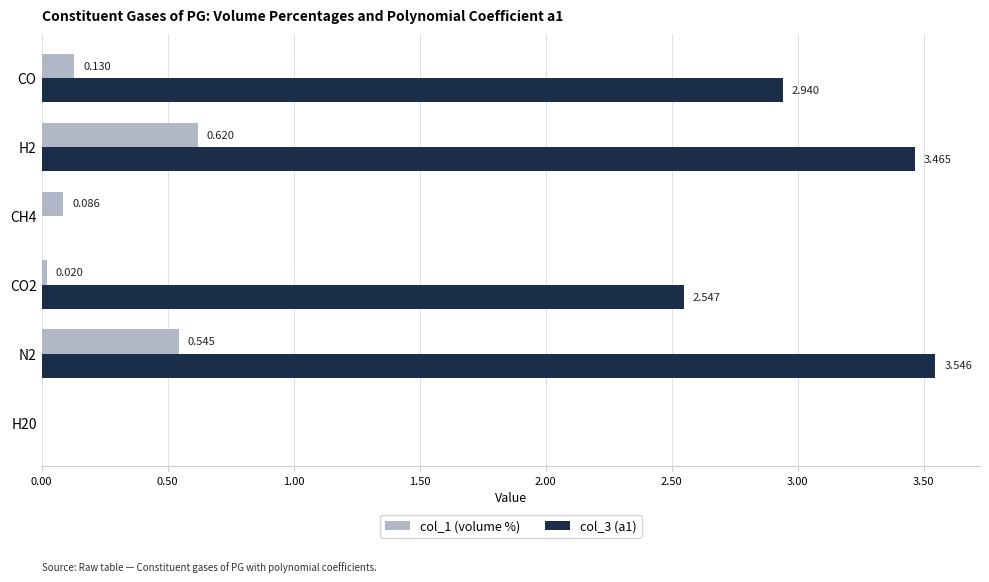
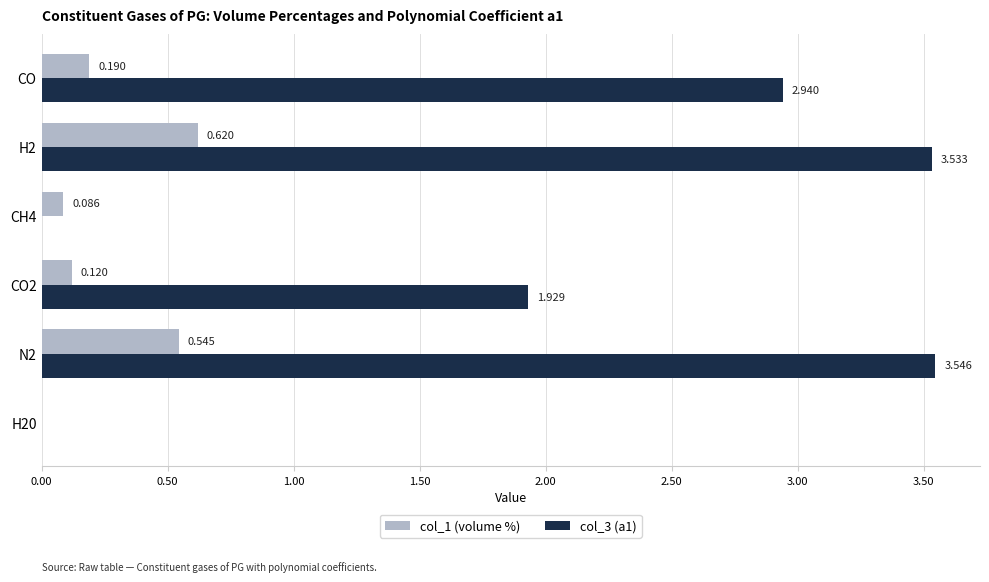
  {
    "col_1 (volume %)": {
-     "CO": 0.130,
+     "CO": 0.190,
      "H2": 0.620,
      "CH4": 0.086,
-     "CO2": 0.020,
+     "CO2": 0.120,
      "N2": 0.545
    },
    "col_3 (a1)": {
      "CO": 2.940,
-     "H2": 3.465,
-     "CO2": 2.547,
+     "H2": 3.533,
+     "CO2": 1.929,
      "N2": 3.546
    }
  }
